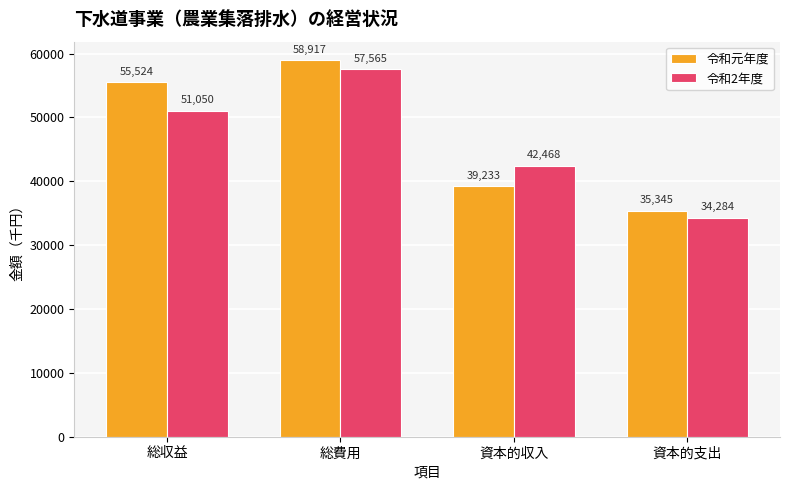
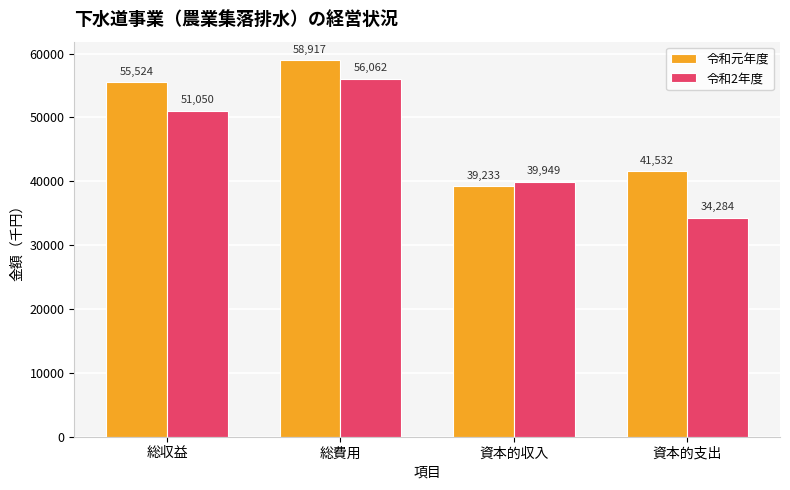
  {
    "令和元年度": {
      "総収益": "55,524",
      "総費用": "58,917",
      "資本的収入": "39,233",
-     "資本的支出": "35,345"
+     "資本的支出": "41,532"
    },
    "令和2年度": {
      "総収益": "51,050",
-     "総費用": "57,565",
-     "資本的収入": "42,468",
+     "総費用": "56,062",
+     "資本的収入": "39,949",
      "資本的支出": "34,284"
    }
  }
